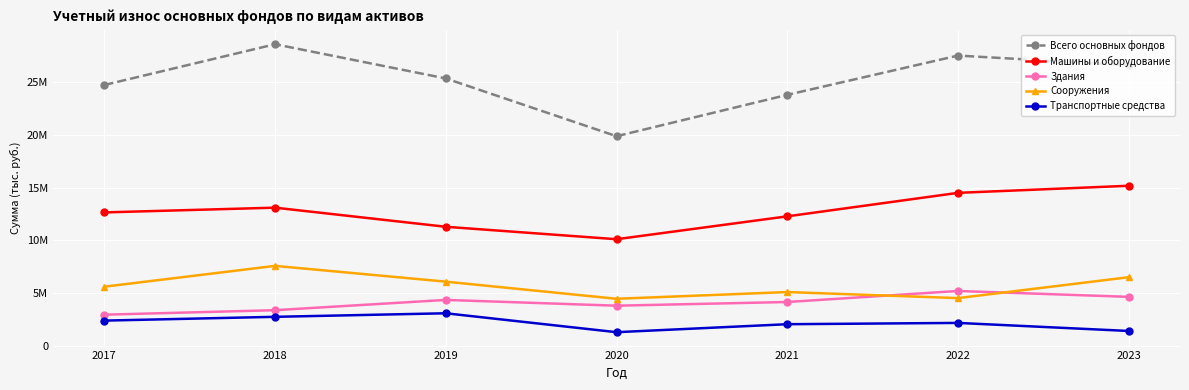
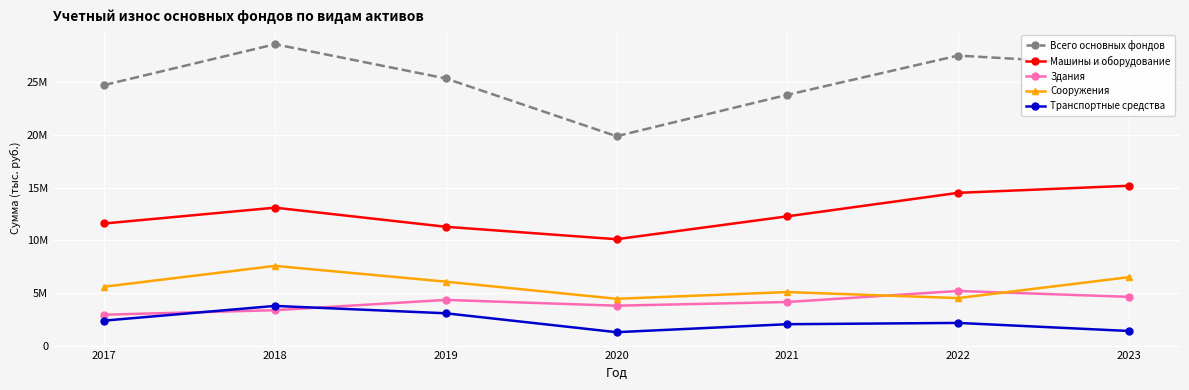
  {
    "Всего основных фондов": {
      "2017": 24700000,
      "2018": 28600000,
      "2019": 25300000,
      "2020": 19900000,
      "2021": 23800000,
      "2022": 27500000
    },
    "Машины и оборудование": {
-     "2017": 12700000,
+     "2017": 11600000,
      "2018": 13100000,
      "2019": 11300000,
      "2020": 10100000,
      "2021": 12300000,
      "2022": 14500000,
      "2023": 15200000
    },
    "Здания": {
      "2017": 3000000,
      "2018": 3400000,
      "2019": 4400000,
      "2020": 3800000,
      "2021": 4200000,
      "2022": 5200000,
      "2023": 4700000
    },
    "Сооружения": {
      "2017": 5600000,
      "2018": 7600000,
      "2019": 6100000,
      "2020": 4500000,
      "2021": 5100000,
      "2022": 4600000,
      "2023": 6500000
    },
    "Транспортные средства": {
      "2017": 2400000,
-     "2018": 2800000,
+     "2018": 3800000,
      "2019": 3100000,
      "2020": 1300000,
      "2021": 2100000,
      "2022": 2200000,
      "2023": 1400000
    }
  }
